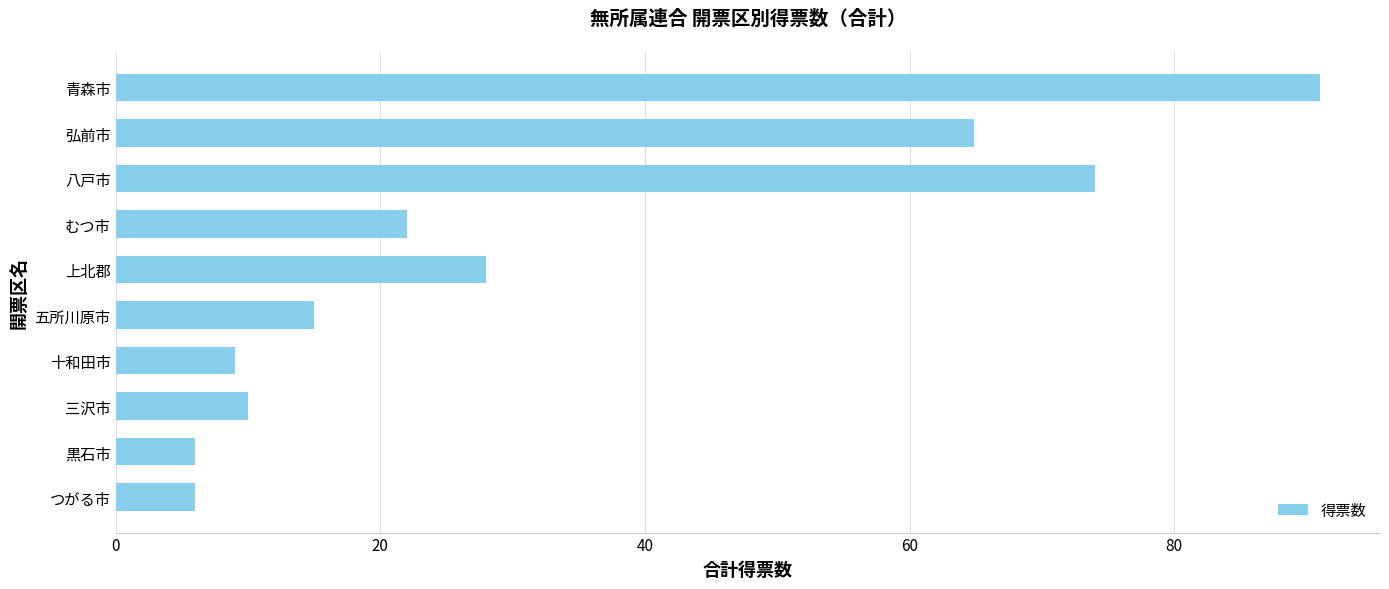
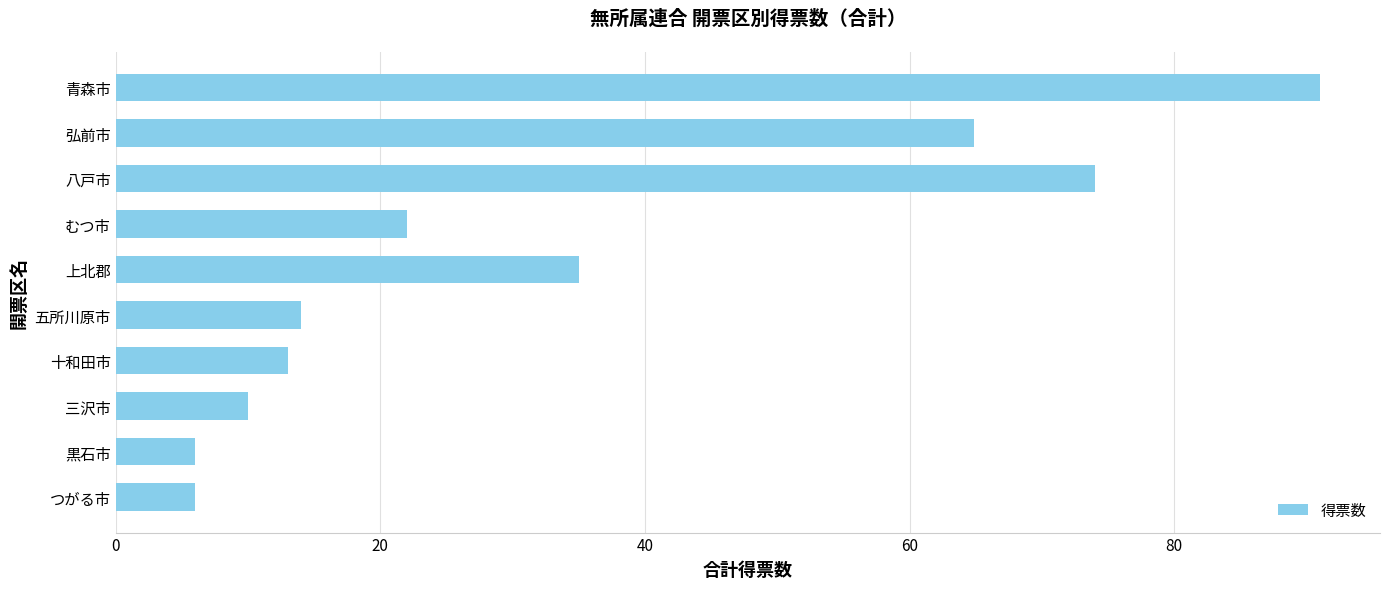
  {
    "青森市": 91,
    "弘前市": 65,
    "八戸市": 74,
    "むつ市": 22,
-   "上北郡": 28,
-   "五所川原市": 15,
-   "十和田市": 9,
+   "上北郡": 35,
+   "五所川原市": 14,
+   "十和田市": 13,
    "三沢市": 10,
    "黒石市": 6,
    "つがる市": 6
  }
